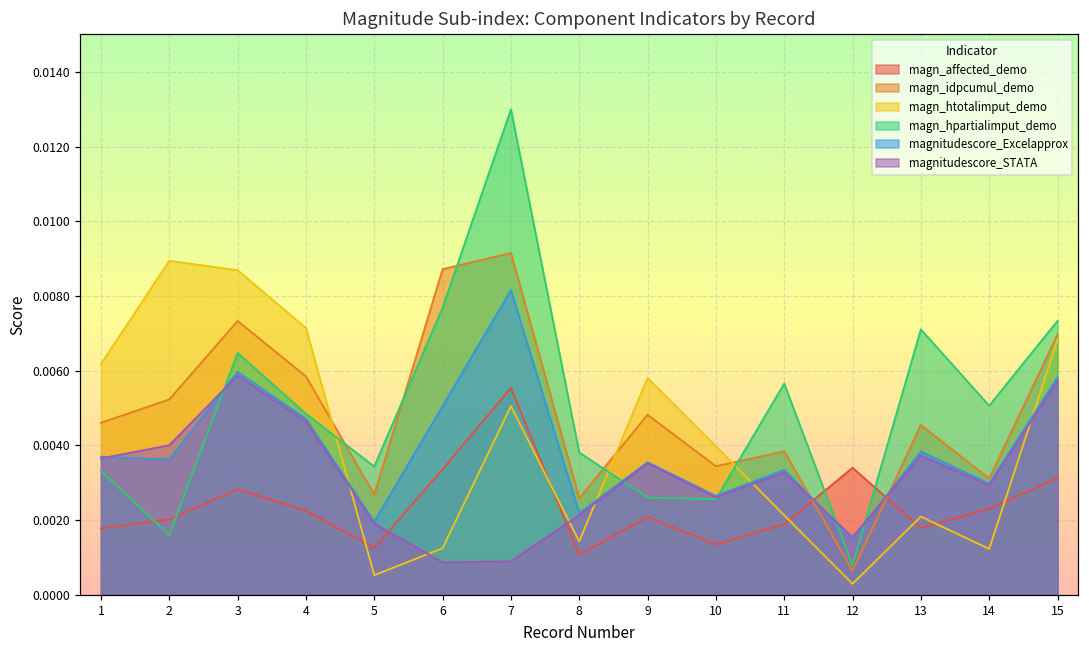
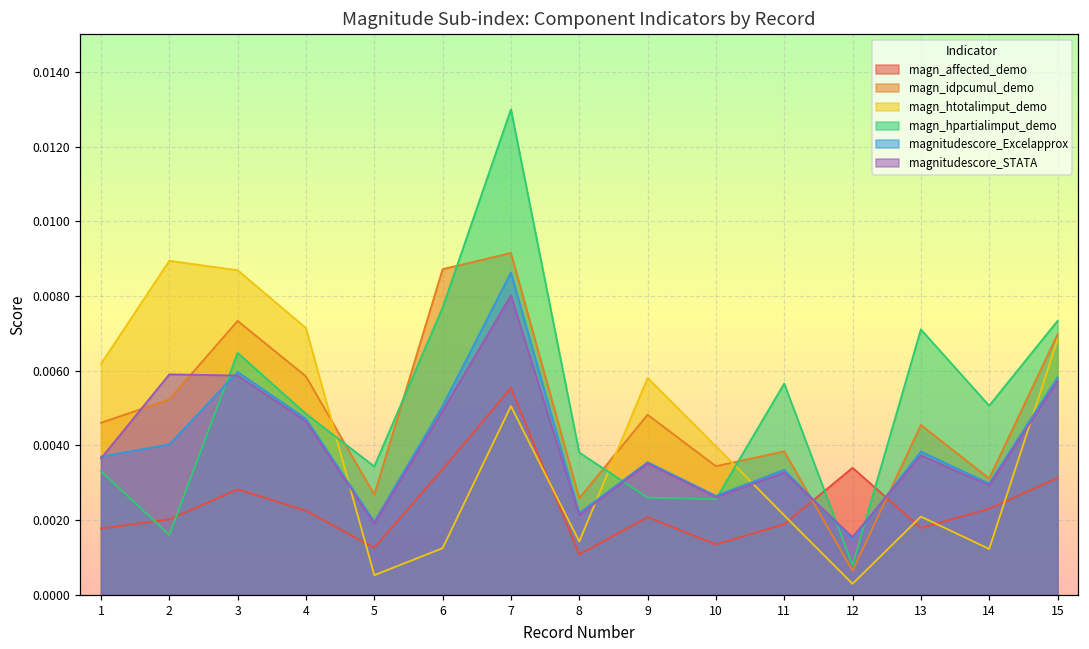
  {
    "magn_htotalimput_demo": {
      "1": 0.0062,
      "2": 0.0089,
      "3": 0.0087,
      "4": 0.0071,
      "5": 0.0005,
      "6": 0.0012,
      "7": 0.0051,
      "8": 0.0014,
      "9": 0.0058,
      "10": 0.0040,
      "11": 0.0021,
      "12": 0.0003,
      "13": 0.0021,
      "14": 0.0012,
      "15": 0.0068
    },
    "magn_hpartialimput_demo": {
      "1": 0.0033,
      "2": 0.0016,
      "3": 0.0065,
      "4": 0.0048,
      "5": 0.0034,
      "6": 0.0077,
      "7": 0.0130,
      "8": 0.0038,
      "9": 0.0026,
      "11": 0.0057,
      "12": 0.0008,
      "13": 0.0071,
      "14": 0.0051,
      "15": 0.0073
    },
    "magnitudescore_Excelapprox": {
-     "2": 0.0036,
+     "2": 0.0040,
      "3": 0.0060,
      "6": 0.0051,
-     "7": 0.0082,
+     "7": 0.0086,
      "13": 0.0038,
      "15": 0.0058
    },
    "magnitudescore_STATA": {
-     "2": 0.0040,
+     "2": 0.0059,
      "3": 0.0059,
-     "6": 0.0009,
-     "7": 0.0009,
+     "6": 0.0049,
+     "7": 0.0080,
      "13": 0.0037,
      "15": 0.0057
    }
  }
